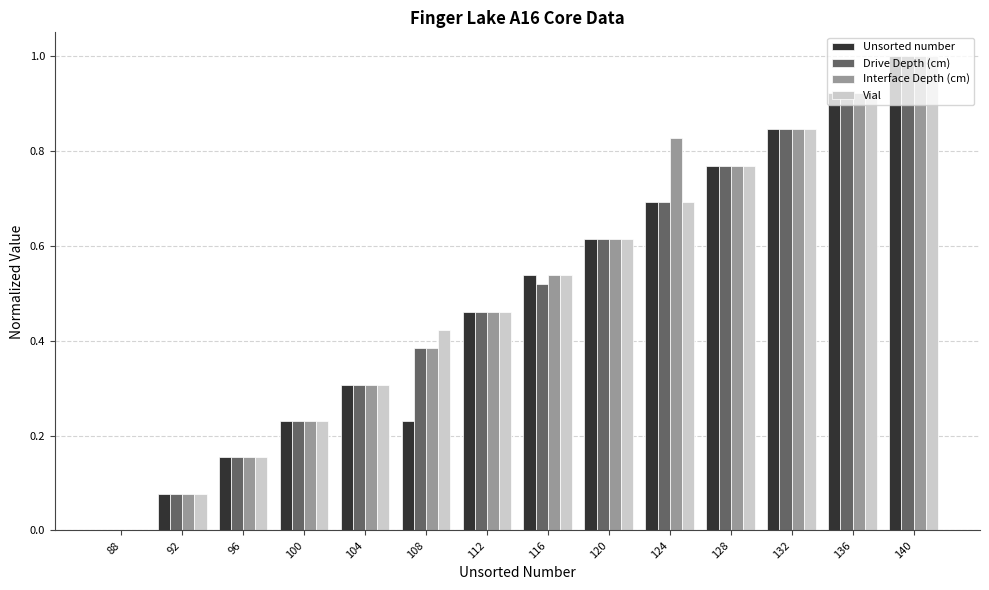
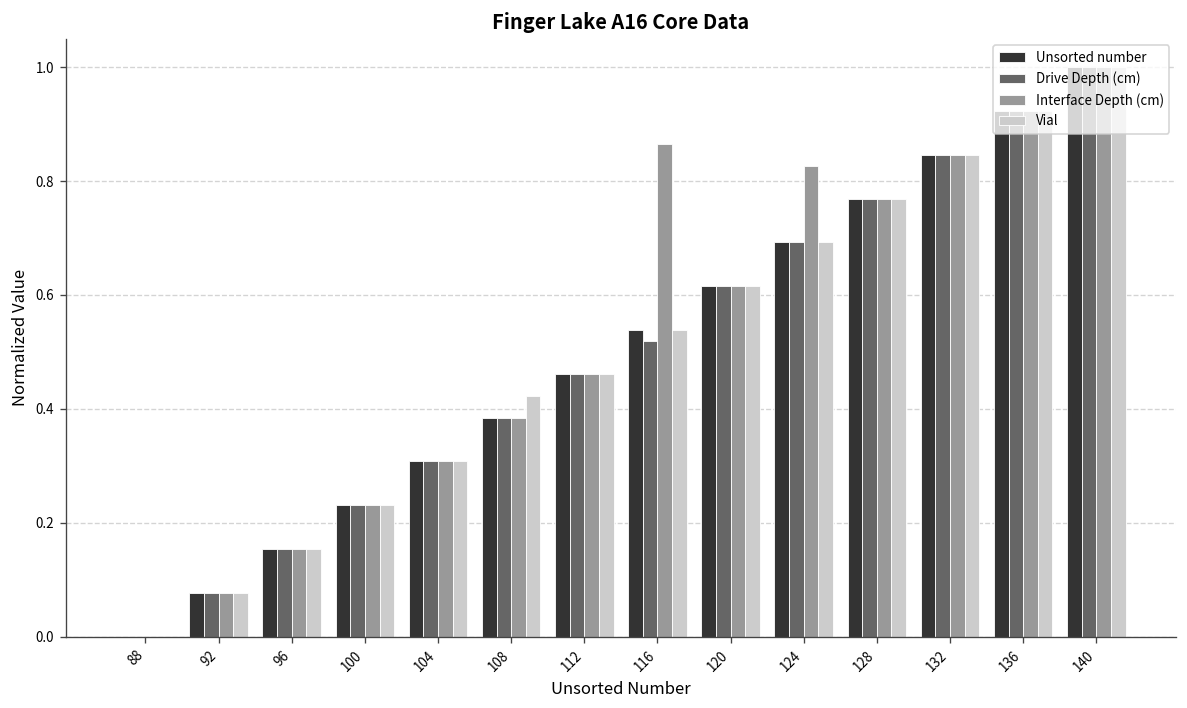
  {
    "Unsorted number": {
      "88": 0.00,
      "92": 0.08,
      "96": 0.15,
      "100": 0.23,
      "104": 0.31,
-     "108": 0.23,
+     "108": 0.38,
      "112": 0.46,
      "116": 0.54,
      "120": 0.62,
      "124": 0.69,
      "128": 0.77,
      "132": 0.85
    },
    "Drive Depth (cm)": {
      "88": 0.00,
      "92": 0.08,
      "96": 0.15,
      "100": 0.23,
      "104": 0.31,
      "108": 0.38,
      "112": 0.46,
      "116": 0.52,
      "120": 0.62,
      "124": 0.69,
      "128": 0.77,
      "132": 0.85
    },
    "Interface Depth (cm)": {
      "88": 0.00,
      "92": 0.08,
      "96": 0.15,
      "100": 0.23,
      "104": 0.31,
      "108": 0.38,
      "112": 0.46,
-     "116": 0.54,
+     "116": 0.87,
      "120": 0.62,
      "124": 0.83,
      "128": 0.77,
      "132": 0.85
    },
    "Vial": {
      "88": 0.00,
      "92": 0.08,
      "96": 0.15,
      "100": 0.23,
      "104": 0.31,
      "108": 0.42,
      "112": 0.46,
      "116": 0.54,
      "120": 0.62,
      "124": 0.69,
      "128": 0.77,
      "132": 0.85
    }
  }
